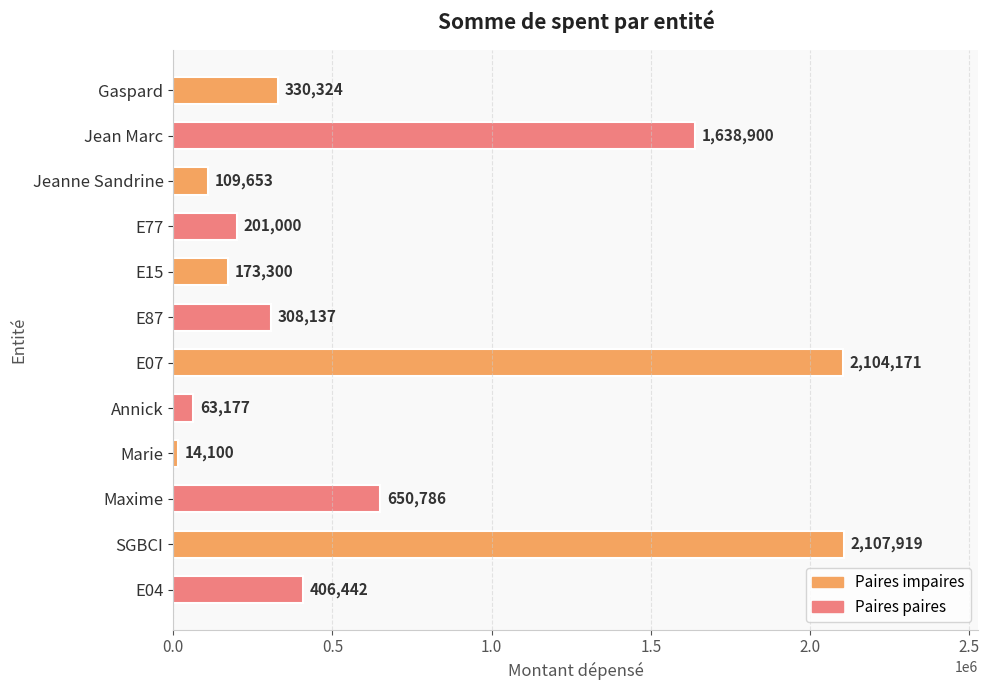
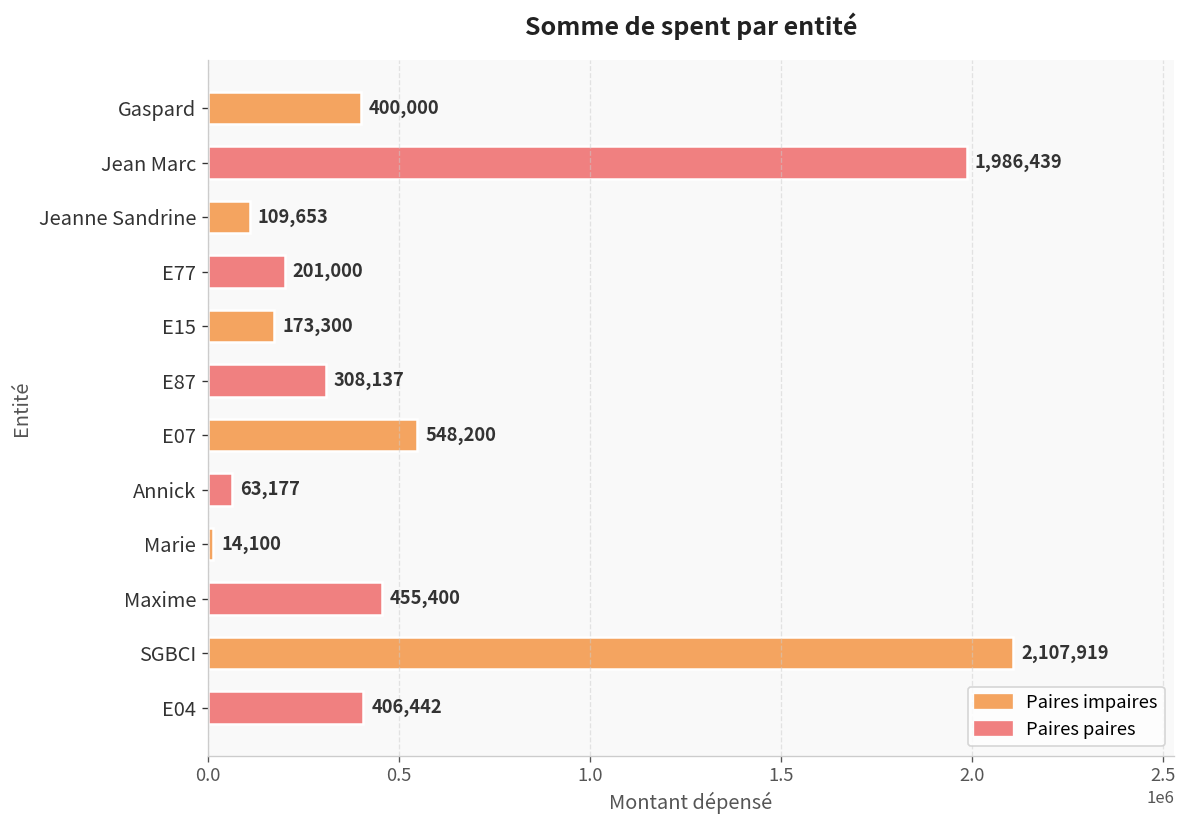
  {
-   "Gaspard": "330,324",
-   "Jean Marc": "1,638,900",
+   "Gaspard": "400,000",
+   "Jean Marc": "1,986,439",
    "Jeanne Sandrine": "109,653",
    "E77": "201,000",
    "E15": "173,300",
    "E87": "308,137",
-   "E07": "2,104,171",
+   "E07": "548,200",
    "Annick": "63,177",
    "Marie": "14,100",
-   "Maxime": "650,786",
+   "Maxime": "455,400",
    "SGBCI": "2,107,919",
    "E04": "406,442"
  }
